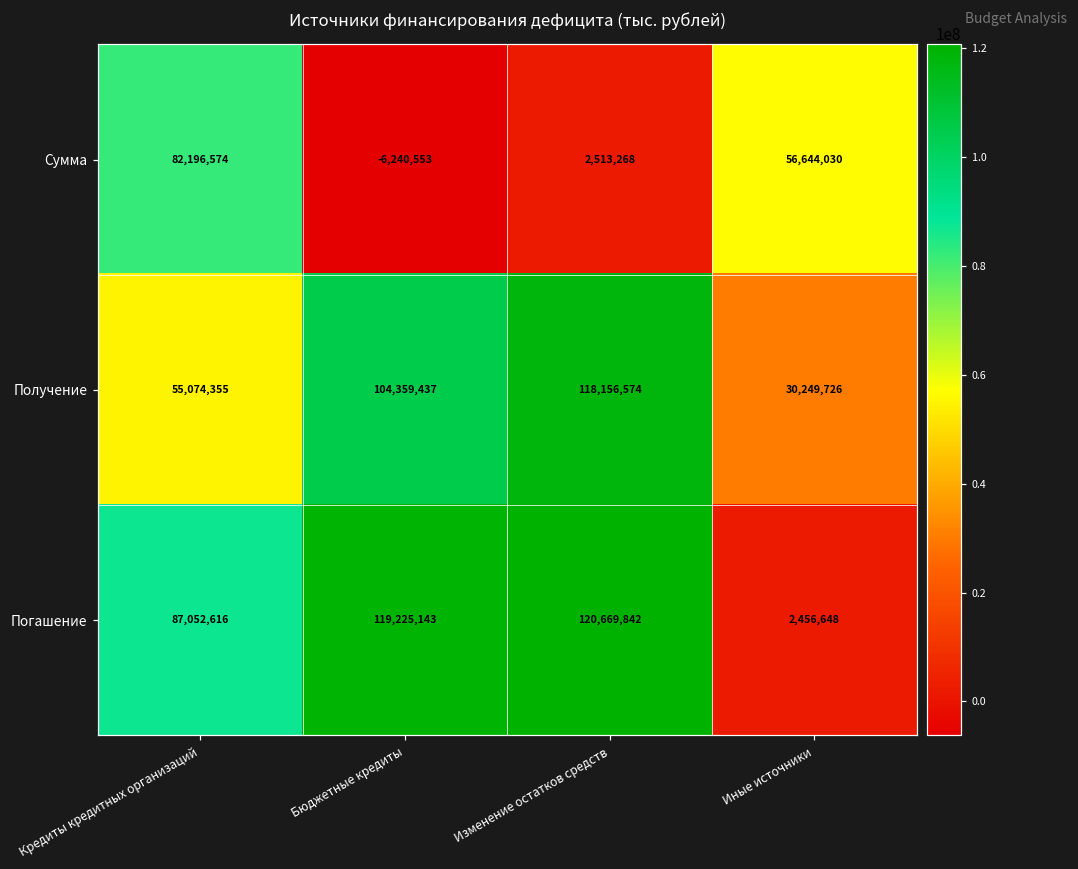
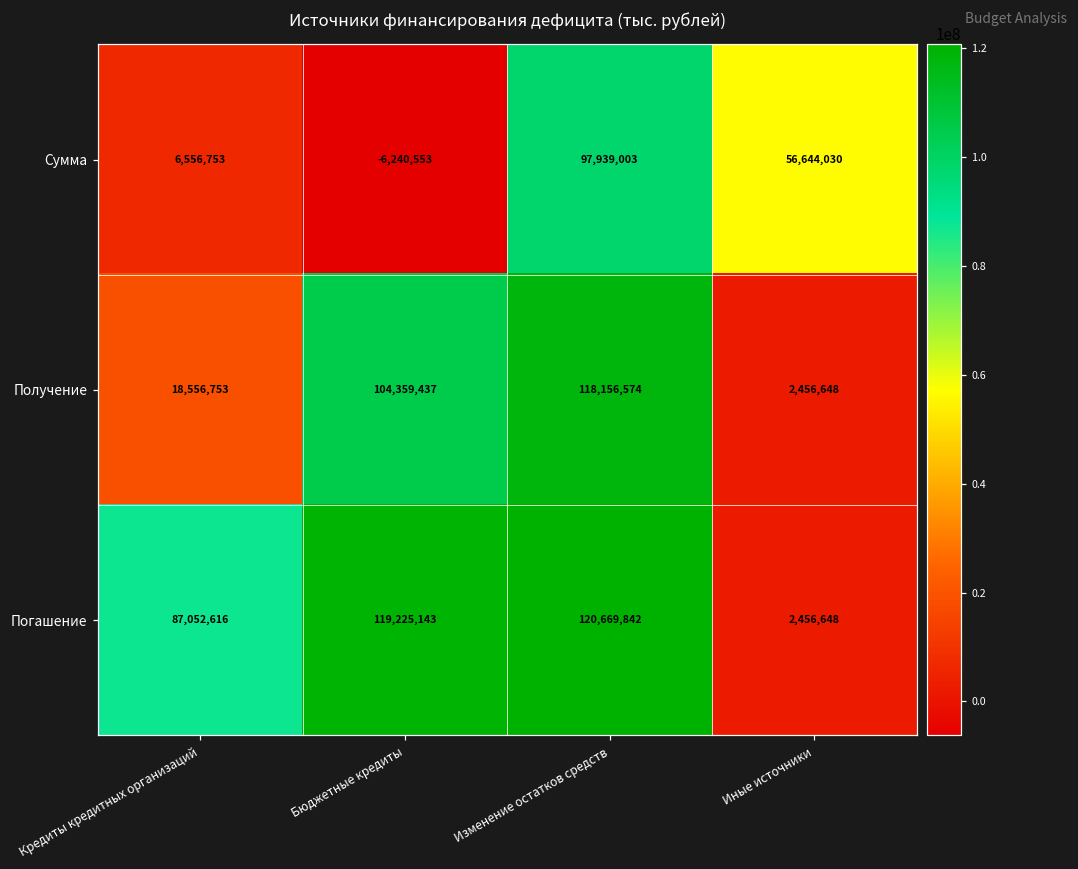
  {
    "Сумма": {
-     "Кредиты кредитных организаций": "82,196,574",
+     "Кредиты кредитных организаций": "6,556,753",
      "Бюджетные кредиты": "-6,240,553",
-     "Изменение остатков средств": "2,513,268",
+     "Изменение остатков средств": "97,939,003",
      "Иные источники": "56,644,030"
    },
    "Получение": {
-     "Кредиты кредитных организаций": "55,074,355",
+     "Кредиты кредитных организаций": "18,556,753",
      "Бюджетные кредиты": "104,359,437",
      "Изменение остатков средств": "118,156,574",
-     "Иные источники": "30,249,726"
+     "Иные источники": "2,456,648"
    },
    "Погашение": {
      "Кредиты кредитных организаций": "87,052,616",
      "Бюджетные кредиты": "119,225,143",
      "Изменение остатков средств": "120,669,842",
      "Иные источники": "2,456,648"
    }
  }
